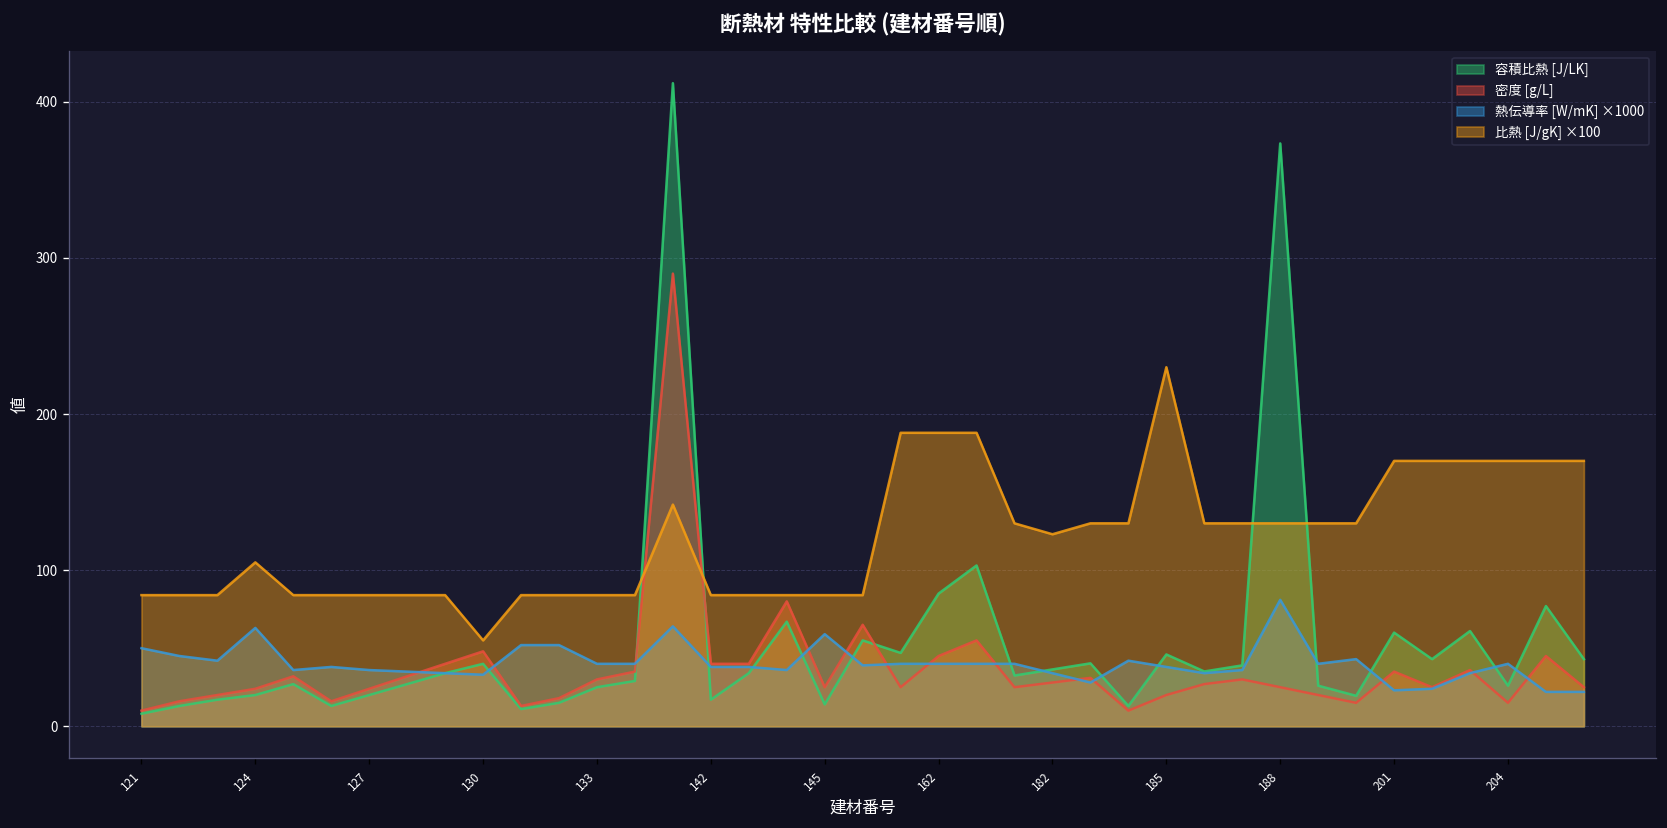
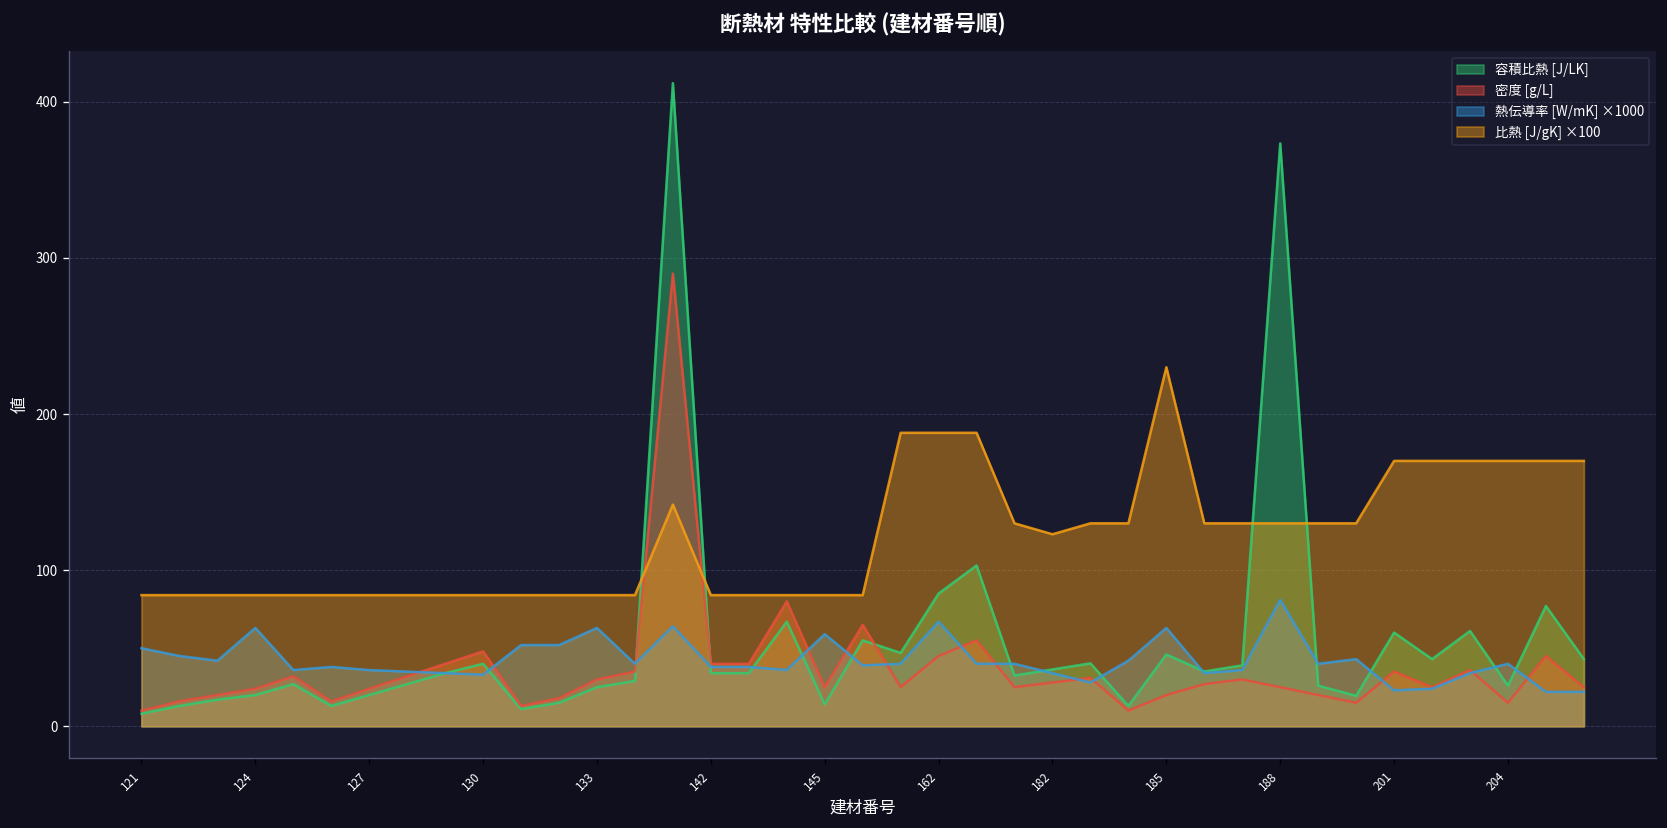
  {
    "容積比熱 [J/LK]": {
      "121": 8,
      "124": 20,
      "127": 20,
      "130": 40,
      "133": 25,
-     "142": 17,
+     "142": 34,
      "145": 14,
      "162": 85,
      "182": 36,
      "185": 46,
      "188": 373,
      "201": 60,
      "204": 26
    },
    "密度 [g/L]": {
      "121": 10,
      "124": 24,
      "127": 24,
      "130": 48,
      "133": 30,
      "142": 40,
      "145": 25,
      "162": 45,
      "182": 28,
      "185": 20,
      "188": 25,
      "201": 35,
      "204": 15
    },
    "熱伝導率 [W/mK] ×1000": {
      "121": 50,
      "124": 63,
      "127": 36,
      "130": 33,
-     "133": 40,
+     "133": 63,
      "142": 38,
      "145": 59,
-     "162": 40,
+     "162": 67,
      "182": 34,
-     "185": 38,
+     "185": 63,
      "188": 81,
      "201": 23,
      "204": 40
    },
    "比熱 [J/gK] ×100": {
      "121": 84,
-     "124": 105,
+     "124": 84,
      "127": 84,
-     "130": 55,
+     "130": 84,
      "133": 84,
      "142": 84,
      "145": 84,
      "162": 188,
      "182": 123,
      "185": 230,
      "188": 130,
      "201": 170,
      "204": 170
    }
  }
